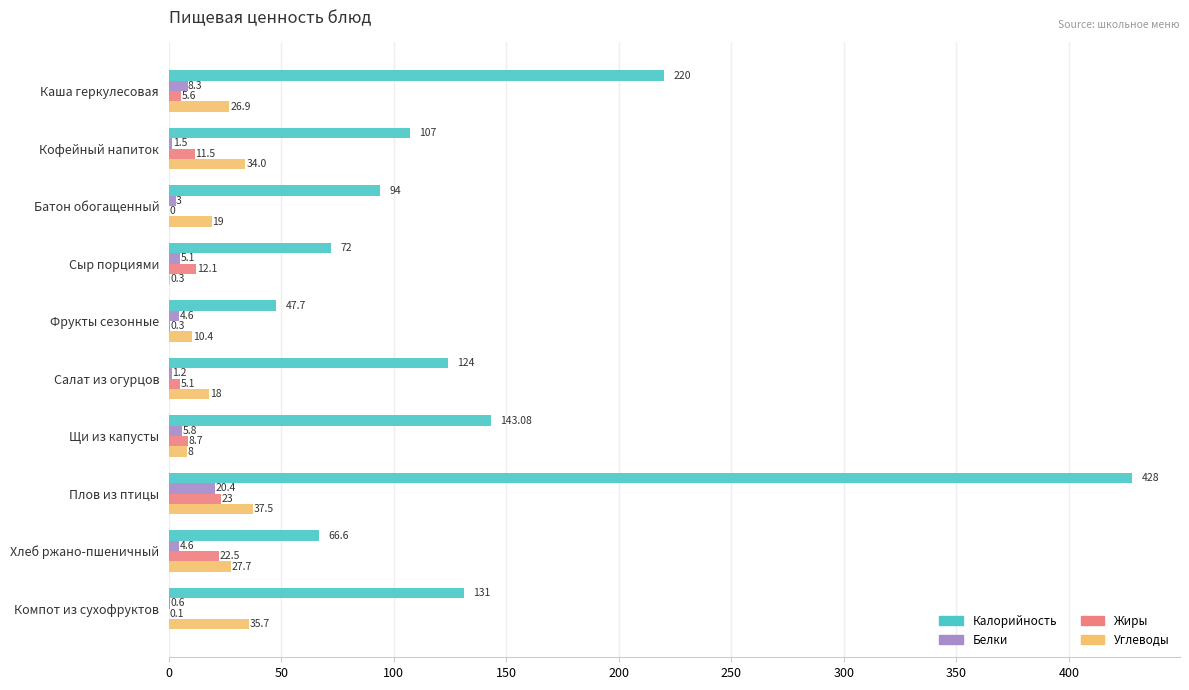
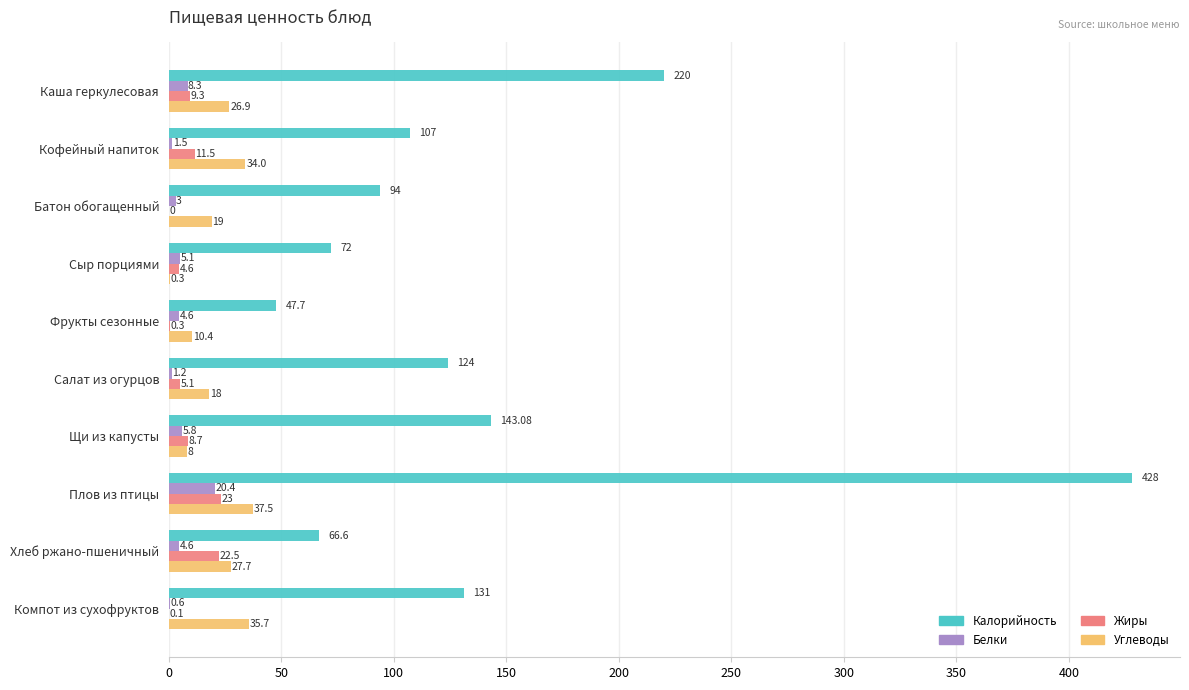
  {
    "Калорийность": {
      "Каша геркулесовая": 220,
      "Кофейный напиток": 107,
      "Батон обогащенный": 94,
      "Сыр порциями": 72,
      "Фрукты сезонные": 47.7,
      "Салат из огурцов": 124,
      "Щи из капусты": 143.08,
      "Плов из птицы": 428,
      "Хлеб ржано-пшеничный": 66.6,
      "Компот из сухофруктов": 131
    },
    "Белки": {
      "Каша геркулесовая": 8.3,
      "Кофейный напиток": 1.5,
      "Батон обогащенный": 3,
      "Сыр порциями": 5.1,
      "Фрукты сезонные": 4.6,
      "Салат из огурцов": 1.2,
      "Щи из капусты": 5.8,
      "Плов из птицы": 20.4,
      "Хлеб ржано-пшеничный": 4.6,
      "Компот из сухофруктов": 0.6
    },
    "Жиры": {
-     "Каша геркулесовая": 5.6,
+     "Каша геркулесовая": 9.3,
      "Кофейный напиток": 11.5,
      "Батон обогащенный": 0,
-     "Сыр порциями": 12.1,
+     "Сыр порциями": 4.6,
      "Фрукты сезонные": 0.3,
      "Салат из огурцов": 5.1,
      "Щи из капусты": 8.7,
      "Плов из птицы": 23,
      "Хлеб ржано-пшеничный": 22.5,
      "Компот из сухофруктов": 0.1
    },
    "Углеводы": {
      "Каша геркулесовая": 26.9,
      "Кофейный напиток": 34.0,
      "Батон обогащенный": 19,
      "Сыр порциями": 0.3,
      "Фрукты сезонные": 10.4,
      "Салат из огурцов": 18,
      "Щи из капусты": 8,
      "Плов из птицы": 37.5,
      "Хлеб ржано-пшеничный": 27.7,
      "Компот из сухофруктов": 35.7
    }
  }
